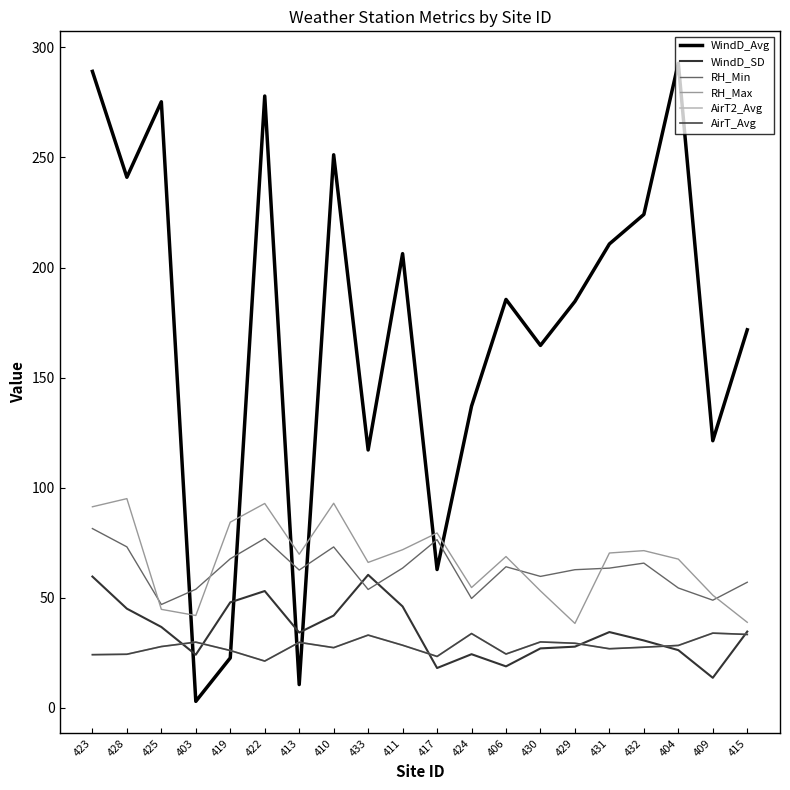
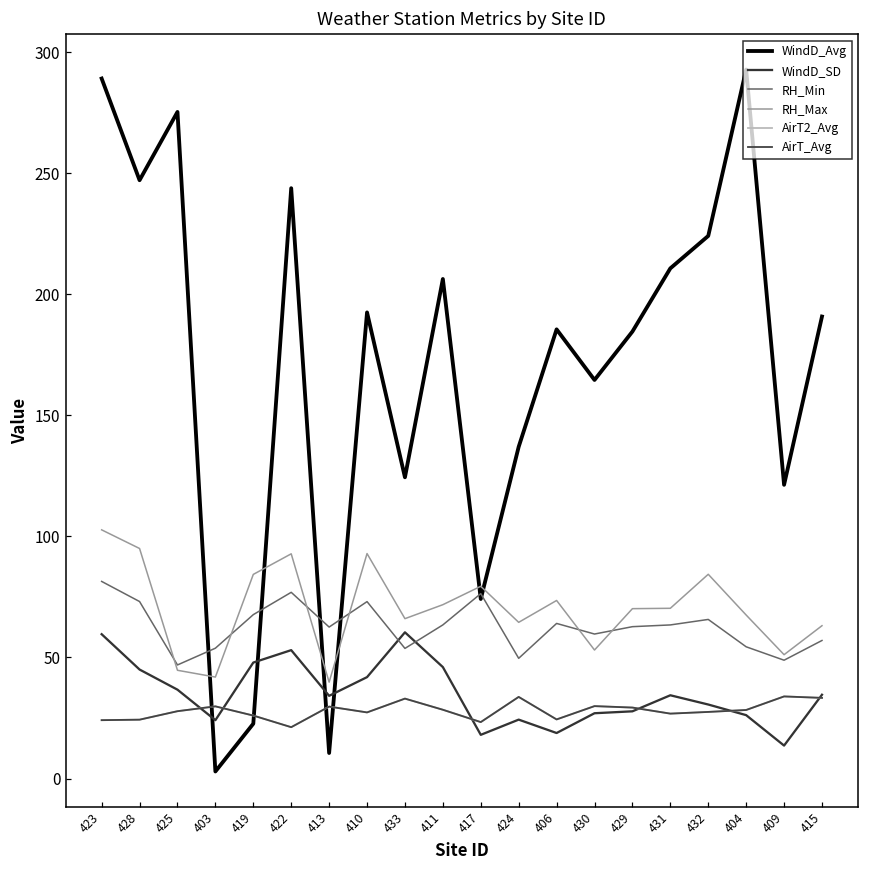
  {
    "WindD_Avg": {
      "423": 289,
-     "428": 241,
+     "428": 247,
      "425": 275,
      "403": 3,
      "419": 23,
-     "422": 278,
+     "422": 244,
      "413": 11,
-     "410": 251,
-     "433": 117,
+     "410": 193,
+     "433": 124,
      "411": 206,
-     "417": 63,
+     "417": 74,
      "424": 137,
      "406": 186,
      "430": 165,
      "429": 185,
      "431": 211,
      "432": 224,
      "409": 121,
-     "415": 172
+     "415": 191
    },
    "RH_Max": {
-     "423": 91,
+     "423": 103,
      "428": 95,
      "425": 45,
      "403": 42,
      "419": 84,
      "422": 93,
-     "413": 70,
+     "413": 40,
      "410": 93,
      "433": 66,
      "411": 72,
      "417": 79,
-     "424": 55,
-     "406": 69,
+     "424": 65,
+     "406": 74,
      "430": 53,
-     "429": 38,
+     "429": 70,
      "431": 70,
-     "432": 71,
+     "432": 84,
      "404": 68,
      "409": 51,
-     "415": 39
+     "415": 63
    }
  }
